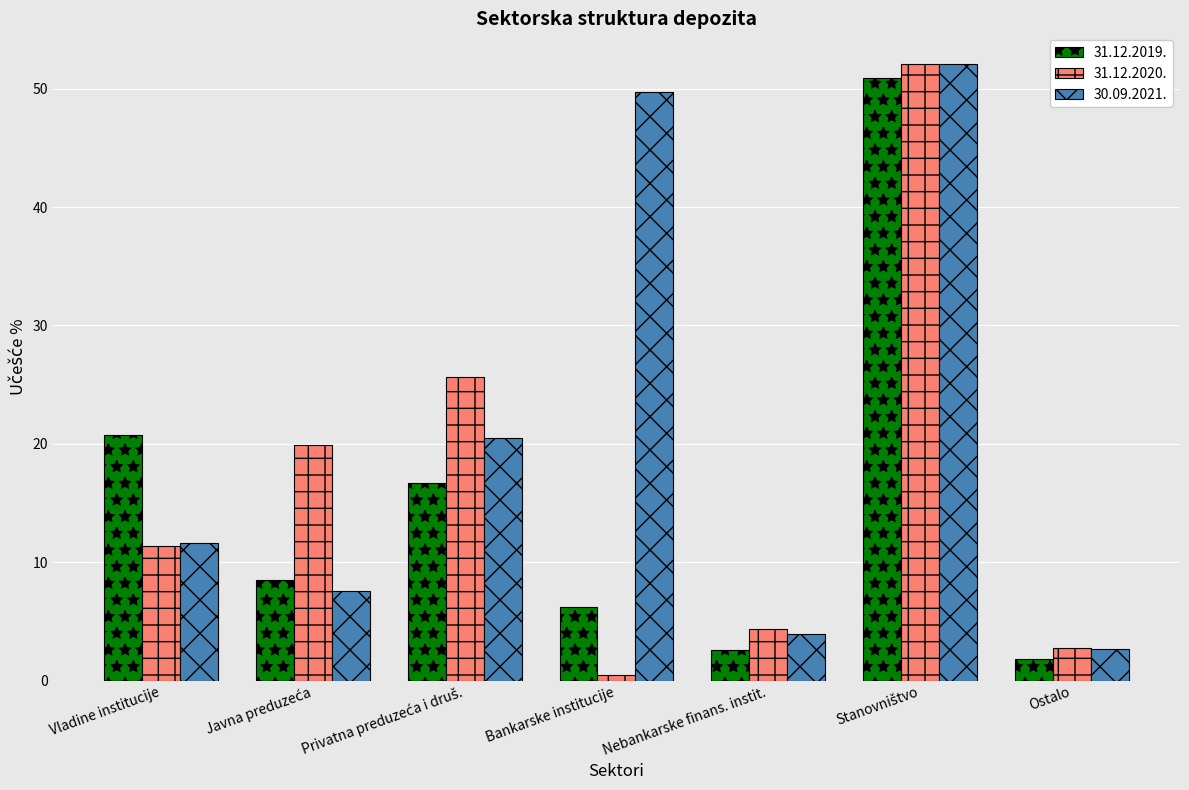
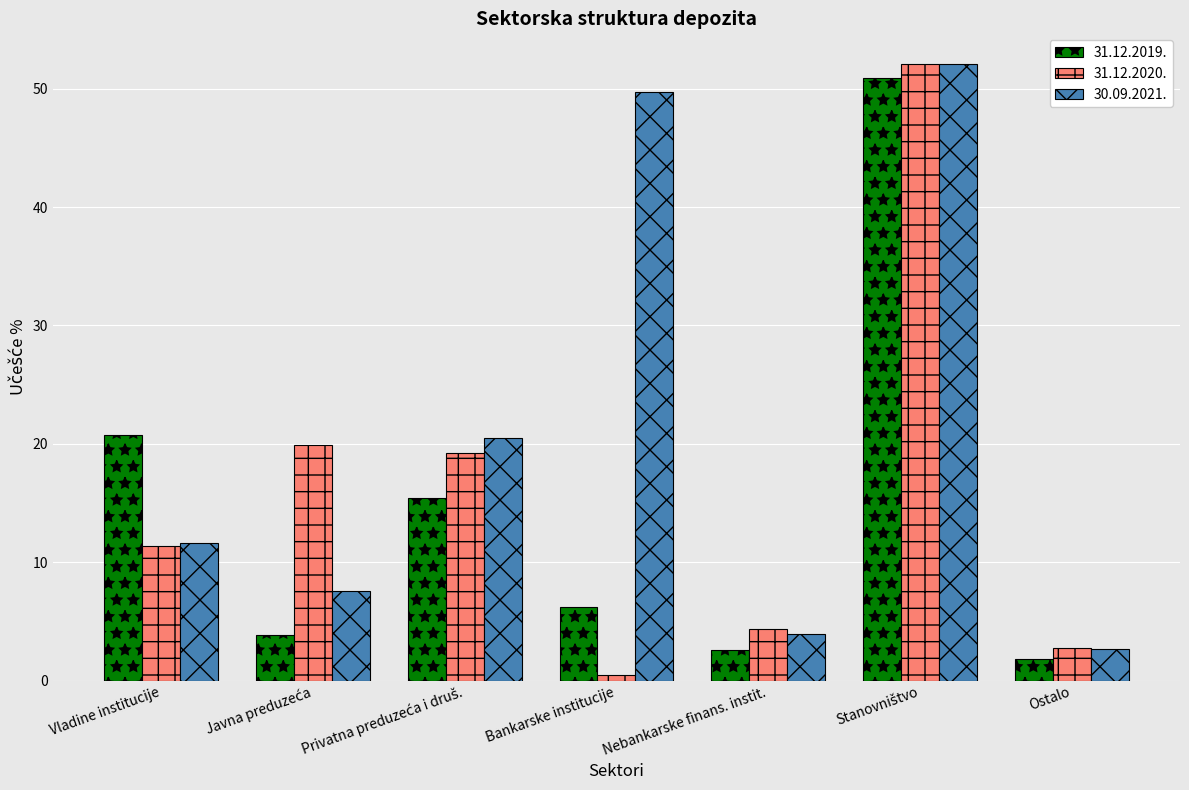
  {
    "31.12.2019.": {
      "Vladine institucije": 20.8,
-     "Javna preduzeća": 8.5,
-     "Privatna preduzeća i druš.": 16.7,
+     "Javna preduzeća": 3.9,
+     "Privatna preduzeća i druš.": 15.4,
      "Bankarske institucije": 6.2,
      "Nebankarske finans. instit.": 2.5,
      "Stanovništvo": 50.9,
      "Ostalo": 1.8
    },
    "31.12.2020.": {
      "Vladine institucije": 11.4,
      "Javna preduzeća": 19.9,
-     "Privatna preduzeća i druš.": 25.7,
+     "Privatna preduzeća i druš.": 19.2,
      "Bankarske institucije": 0.4,
      "Nebankarske finans. instit.": 4.3,
      "Stanovništvo": 52.1,
      "Ostalo": 2.7
    },
    "30.09.2021.": {
      "Vladine institucije": 11.6,
      "Javna preduzeća": 7.6,
      "Privatna preduzeća i druš.": 20.5,
      "Bankarske institucije": 49.7,
      "Nebankarske finans. instit.": 3.9,
      "Stanovništvo": 52.1,
      "Ostalo": 2.7
    }
  }
